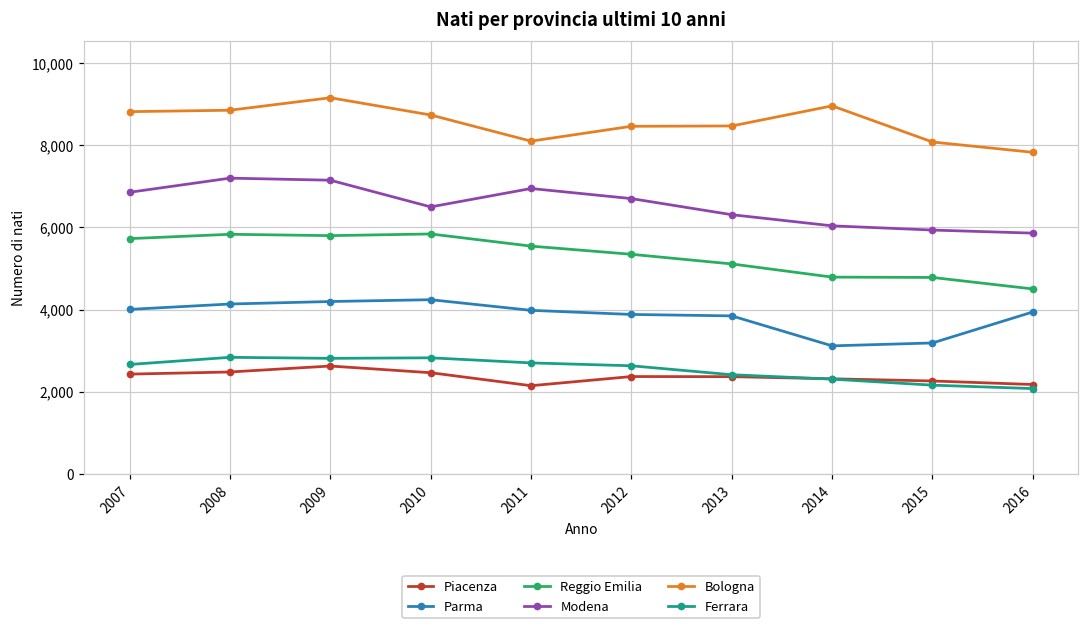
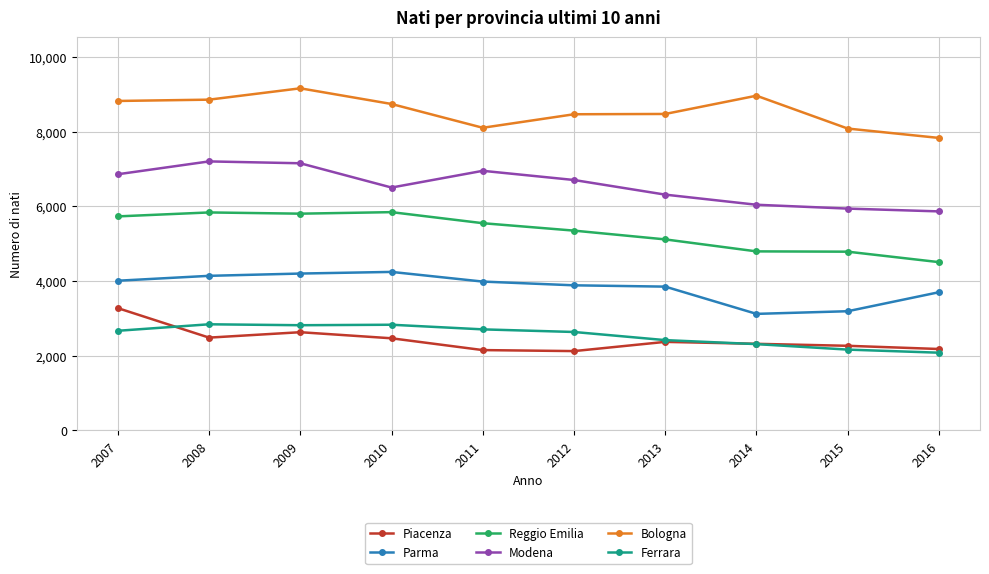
  {
    "Piacenza": {
-     "2007": "2,400",
+     "2007": "3,300",
      "2008": "2,500",
      "2009": "2,600",
      "2010": "2,500",
      "2011": "2,100",
-     "2012": "2,400",
+     "2012": "2,100",
      "2015": "2,300",
      "2016": "2,200"
    },
    "Parma": {
      "2007": "4,000",
      "2008": "4,100",
      "2009": "4,200",
      "2010": "4,200",
      "2011": "4,000",
      "2012": "3,900",
      "2013": "3,800",
      "2014": "3,100",
      "2015": "3,200",
-     "2016": "3,900"
+     "2016": "3,700"
    },
    "Modena": {
      "2007": "6,900",
      "2008": "7,200",
      "2009": "7,200",
      "2010": "6,500",
      "2011": "6,900",
      "2012": "6,700",
      "2013": "6,300",
      "2014": "6,000",
      "2015": "5,900",
      "2016": "5,900"
    },
    "Bologna": {
      "2007": "8,800",
      "2008": "8,900",
      "2009": "9,200",
      "2010": "8,700",
      "2011": "8,100",
      "2012": "8,500",
      "2013": "8,500",
      "2014": "9,000",
      "2015": "8,100",
      "2016": "7,800"
    }
  }
